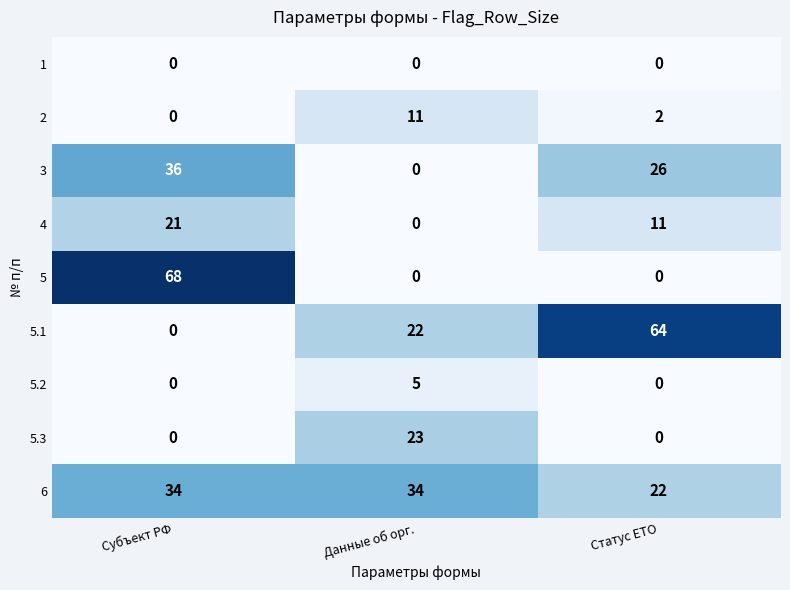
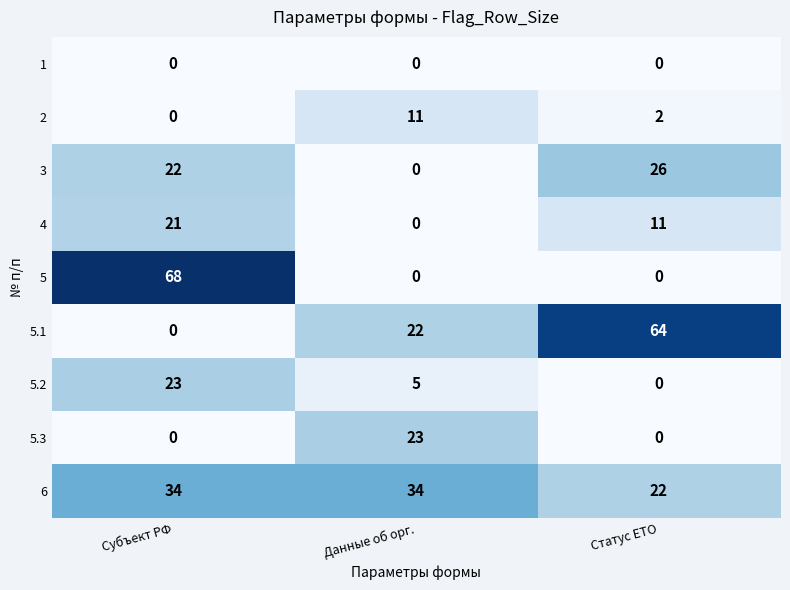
  {
    "1": {
      "Субъект РФ": 0,
      "Данные об орг.": 0,
      "Статус ЕТО": 0
    },
    "2": {
      "Субъект РФ": 0,
      "Данные об орг.": 11,
      "Статус ЕТО": 2
    },
    "3": {
-     "Субъект РФ": 36,
+     "Субъект РФ": 22,
      "Данные об орг.": 0,
      "Статус ЕТО": 26
    },
    "4": {
      "Субъект РФ": 21,
      "Данные об орг.": 0,
      "Статус ЕТО": 11
    },
    "5": {
      "Субъект РФ": 68,
      "Данные об орг.": 0,
      "Статус ЕТО": 0
    },
    "5.1": {
      "Субъект РФ": 0,
      "Данные об орг.": 22,
      "Статус ЕТО": 64
    },
    "5.2": {
-     "Субъект РФ": 0,
+     "Субъект РФ": 23,
      "Данные об орг.": 5,
      "Статус ЕТО": 0
    },
    "5.3": {
      "Субъект РФ": 0,
      "Данные об орг.": 23,
      "Статус ЕТО": 0
    },
    "6": {
      "Субъект РФ": 34,
      "Данные об орг.": 34,
      "Статус ЕТО": 22
    }
  }
